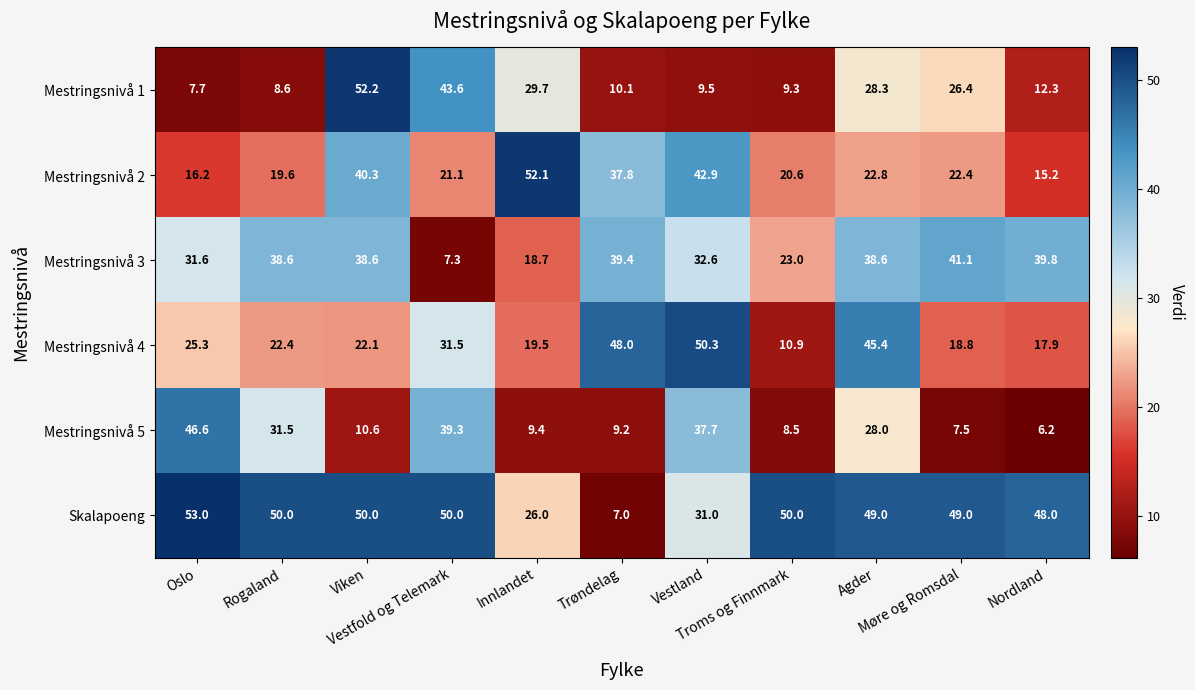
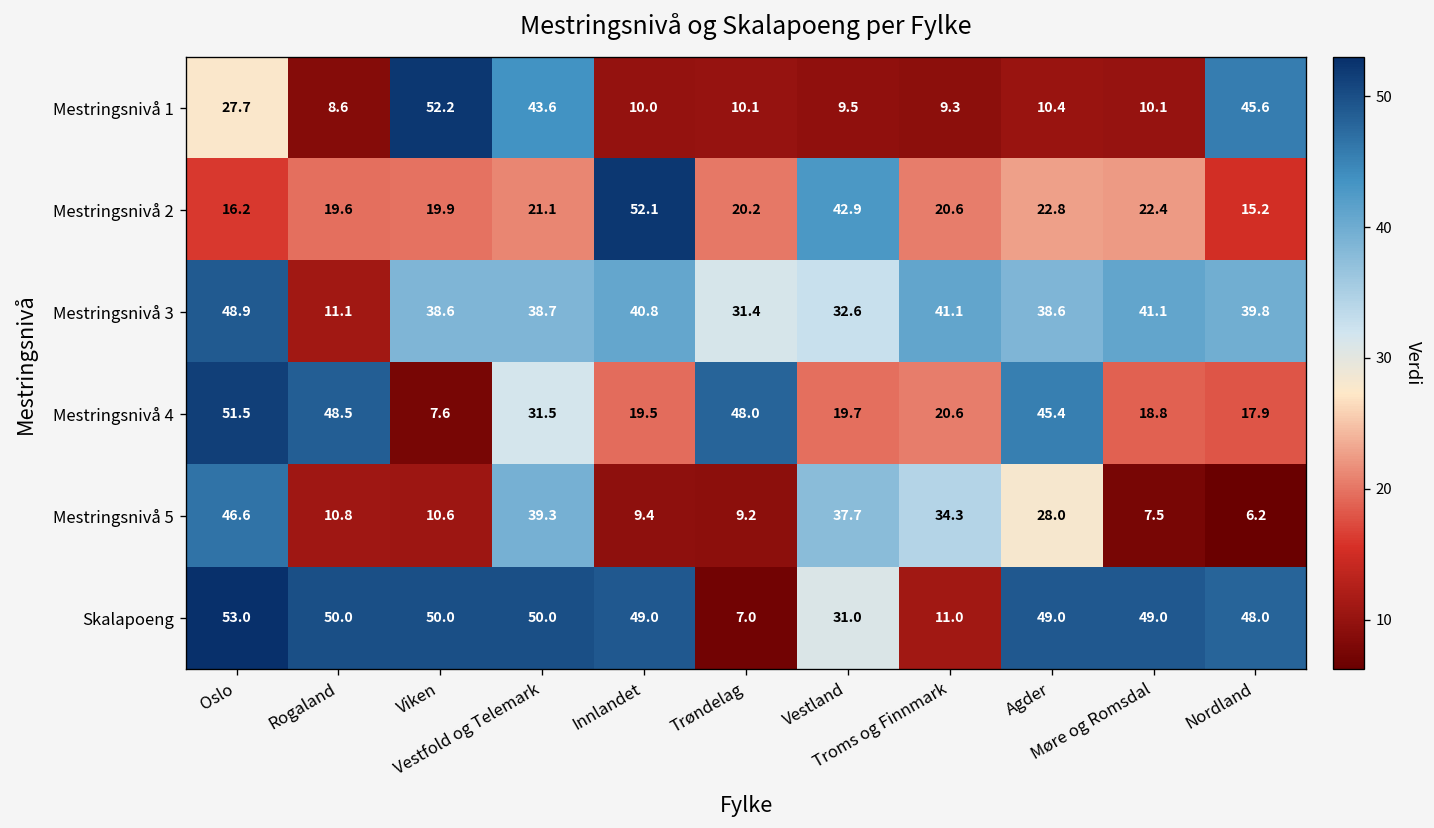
  {
    "Mestringsnivå 1": {
-     "Oslo": 7.7,
+     "Oslo": 27.7,
      "Rogaland": 8.6,
      "Viken": 52.2,
      "Vestfold og Telemark": 43.6,
-     "Innlandet": 29.7,
+     "Innlandet": 10.0,
      "Trøndelag": 10.1,
      "Vestland": 9.5,
      "Troms og Finnmark": 9.3,
-     "Agder": 28.3,
-     "Møre og Romsdal": 26.4,
-     "Nordland": 12.3
+     "Agder": 10.4,
+     "Møre og Romsdal": 10.1,
+     "Nordland": 45.6
    },
    "Mestringsnivå 2": {
      "Oslo": 16.2,
      "Rogaland": 19.6,
-     "Viken": 40.3,
+     "Viken": 19.9,
      "Vestfold og Telemark": 21.1,
      "Innlandet": 52.1,
-     "Trøndelag": 37.8,
+     "Trøndelag": 20.2,
      "Vestland": 42.9,
      "Troms og Finnmark": 20.6,
      "Agder": 22.8,
      "Møre og Romsdal": 22.4,
      "Nordland": 15.2
    },
    "Mestringsnivå 3": {
-     "Oslo": 31.6,
-     "Rogaland": 38.6,
+     "Oslo": 48.9,
+     "Rogaland": 11.1,
      "Viken": 38.6,
-     "Vestfold og Telemark": 7.3,
-     "Innlandet": 18.7,
-     "Trøndelag": 39.4,
+     "Vestfold og Telemark": 38.7,
+     "Innlandet": 40.8,
+     "Trøndelag": 31.4,
      "Vestland": 32.6,
-     "Troms og Finnmark": 23.0,
+     "Troms og Finnmark": 41.1,
      "Agder": 38.6,
      "Møre og Romsdal": 41.1,
      "Nordland": 39.8
    },
    "Mestringsnivå 4": {
-     "Oslo": 25.3,
-     "Rogaland": 22.4,
-     "Viken": 22.1,
+     "Oslo": 51.5,
+     "Rogaland": 48.5,
+     "Viken": 7.6,
      "Vestfold og Telemark": 31.5,
      "Innlandet": 19.5,
      "Trøndelag": 48.0,
-     "Vestland": 50.3,
-     "Troms og Finnmark": 10.9,
+     "Vestland": 19.7,
+     "Troms og Finnmark": 20.6,
      "Agder": 45.4,
      "Møre og Romsdal": 18.8,
      "Nordland": 17.9
    },
    "Mestringsnivå 5": {
      "Oslo": 46.6,
-     "Rogaland": 31.5,
+     "Rogaland": 10.8,
      "Viken": 10.6,
      "Vestfold og Telemark": 39.3,
      "Innlandet": 9.4,
      "Trøndelag": 9.2,
      "Vestland": 37.7,
-     "Troms og Finnmark": 8.5,
+     "Troms og Finnmark": 34.3,
      "Agder": 28.0,
      "Møre og Romsdal": 7.5,
      "Nordland": 6.2
    },
    "Skalapoeng": {
      "Oslo": 53.0,
      "Rogaland": 50.0,
      "Viken": 50.0,
      "Vestfold og Telemark": 50.0,
-     "Innlandet": 26.0,
+     "Innlandet": 49.0,
      "Trøndelag": 7.0,
      "Vestland": 31.0,
-     "Troms og Finnmark": 50.0,
+     "Troms og Finnmark": 11.0,
      "Agder": 49.0,
      "Møre og Romsdal": 49.0,
      "Nordland": 48.0
    }
  }
